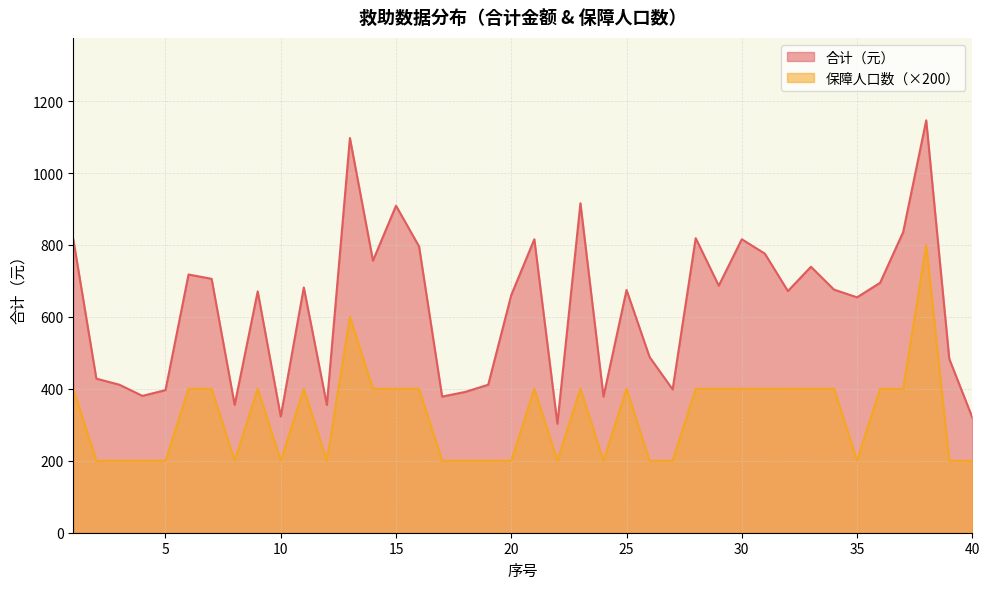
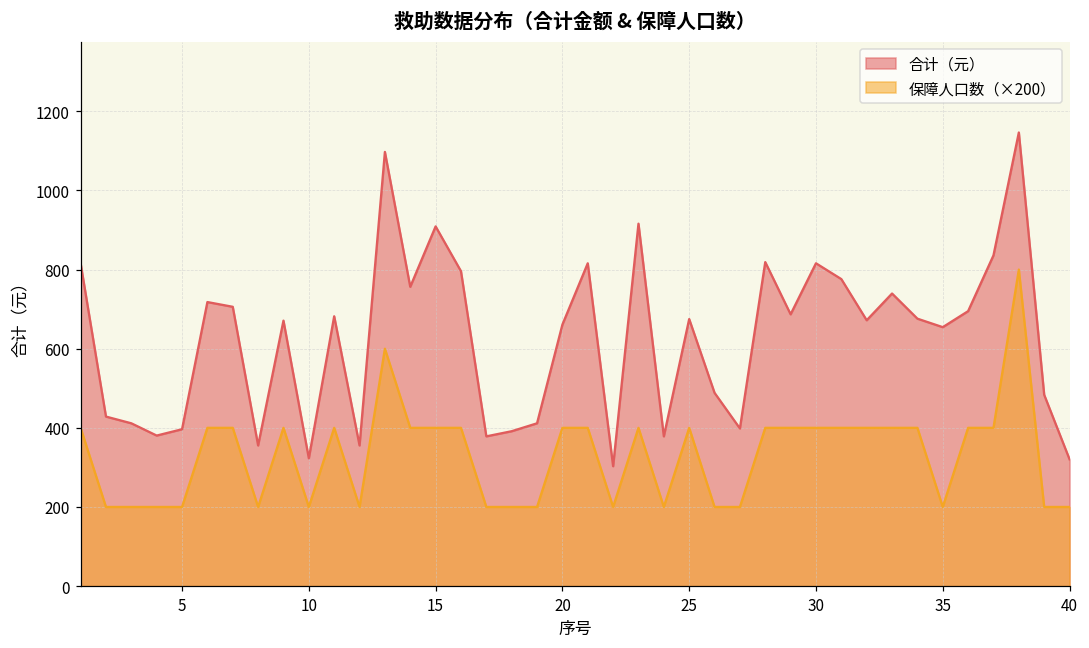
  {
    "合计（元）": {
      "5": 400,
      "10": 320,
      "15": 910,
      "20": 660,
      "25": 670,
      "30": 820,
      "35": 650,
      "40": 320
    },
    "保障人口数（×200）": {
      "5": 200,
      "10": 200,
      "15": 400,
-     "20": 200,
+     "20": 400,
      "25": 400,
      "30": 400,
      "35": 200,
      "40": 200
    }
  }
